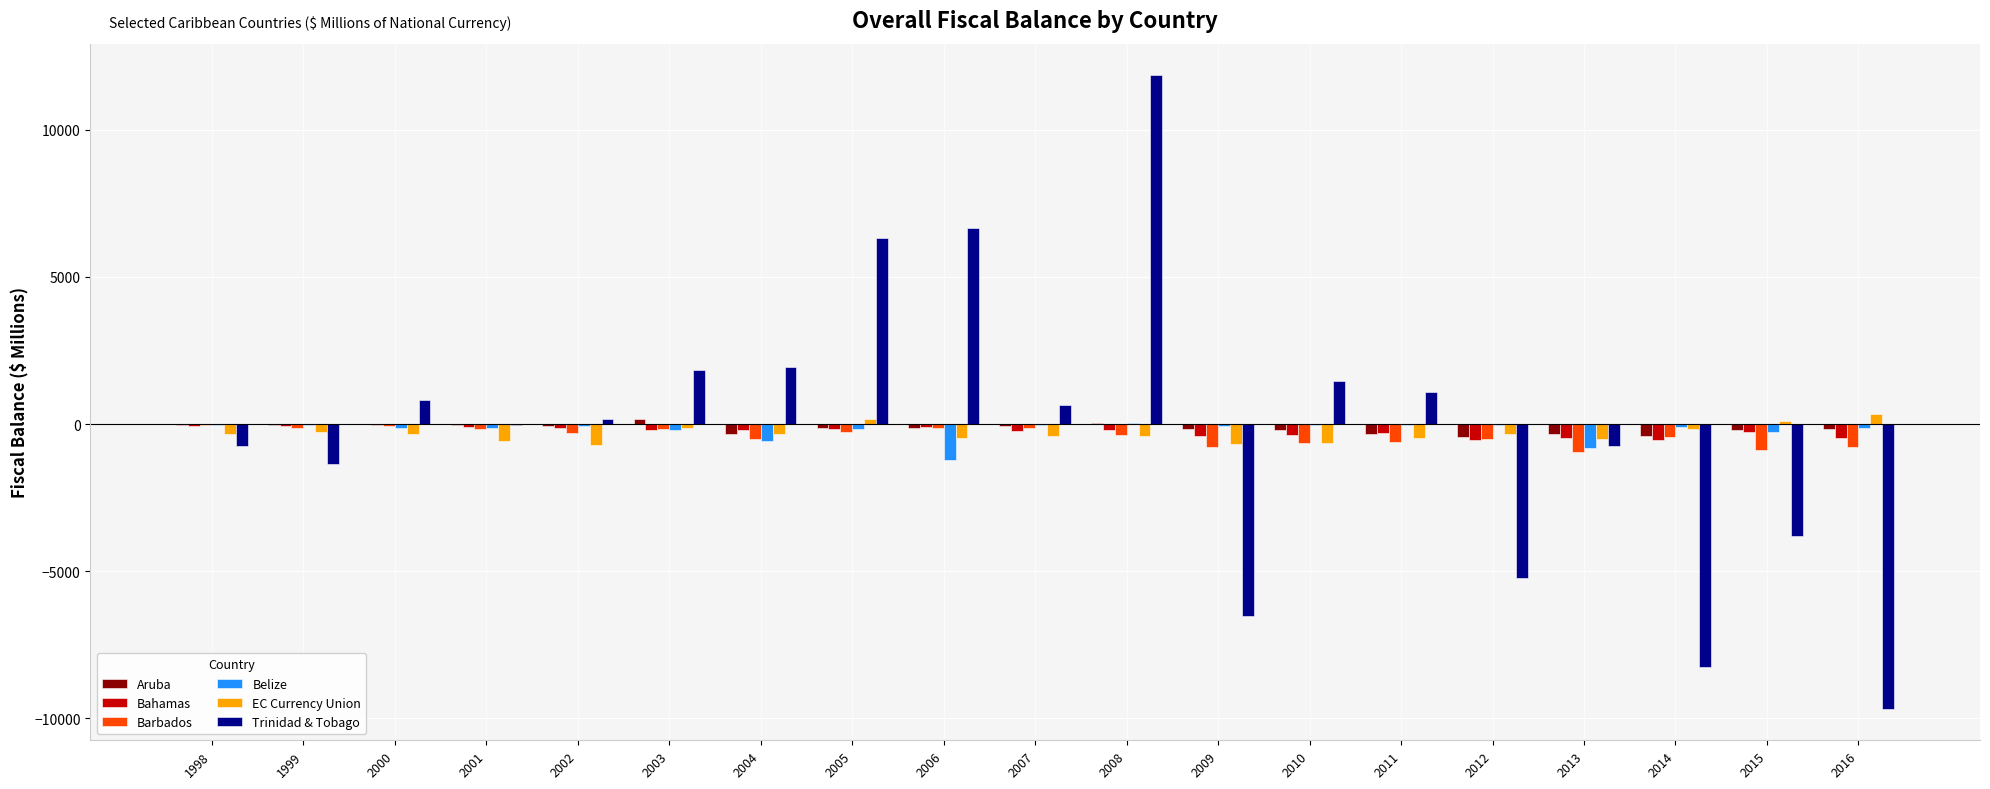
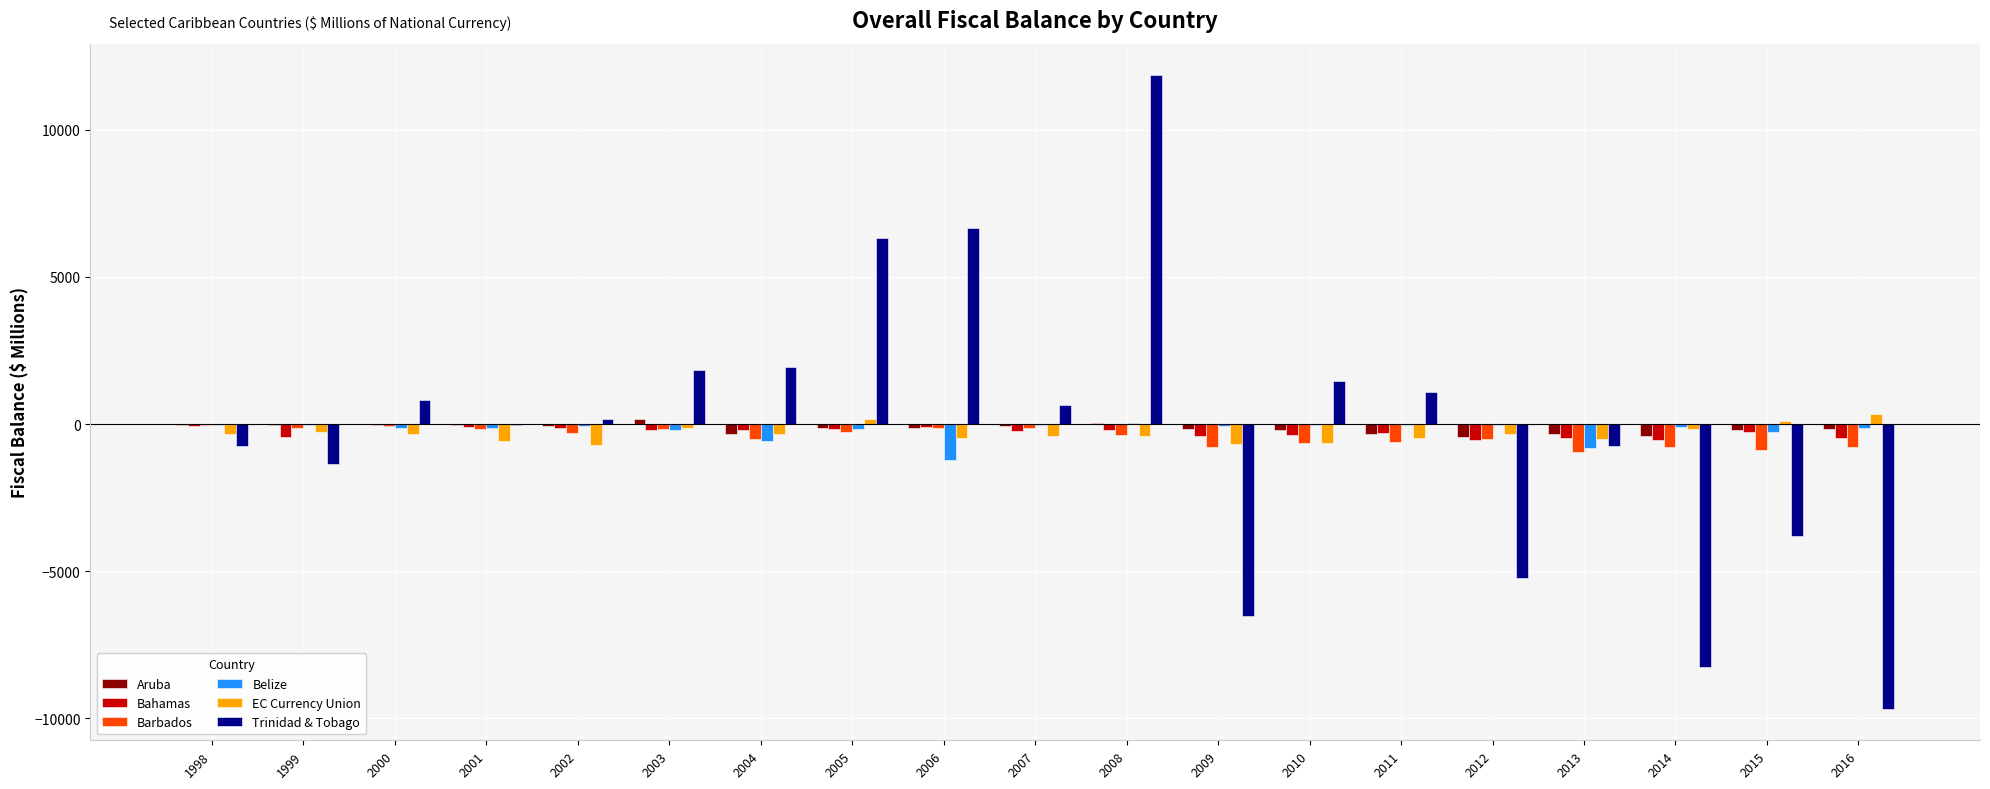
  {
    "Aruba": {
      "2003": 200,
      "2004": -400,
      "2005": -100,
      "2006": -100,
      "2009": -200,
      "2010": -200,
      "2011": -300,
      "2012": -400,
      "2013": -300,
      "2014": -400,
      "2015": -200,
      "2016": -200
    },
    "Bahamas": {
-     "1999": -100,
+     "1999": -400,
      "2001": -100,
      "2002": -100,
      "2003": -200,
      "2004": -200,
      "2005": -200,
      "2006": -100,
      "2007": -200,
      "2008": -200,
      "2009": -400,
      "2010": -400,
      "2011": -300,
      "2012": -600,
      "2013": -500,
      "2014": -500,
      "2015": -300,
      "2016": -500
    },
    "Barbados": {
      "1999": -100,
      "2001": -200,
      "2002": -300,
      "2003": -200,
      "2004": -500,
      "2005": -300,
      "2006": -100,
      "2007": -100,
      "2008": -400,
      "2009": -800,
      "2010": -600,
      "2011": -600,
      "2012": -500,
      "2013": -900,
-     "2014": -400,
+     "2014": -800,
      "2015": -900,
      "2016": -800
    },
    "Belize": {
      "2000": -100,
      "2001": -100,
      "2003": -200,
      "2004": -600,
      "2005": -200,
      "2006": -1200,
      "2013": -800,
      "2014": -100,
      "2015": -300,
      "2016": -100
    },
    "EC Currency Union": {
      "1998": -300,
      "1999": -300,
      "2000": -300,
      "2001": -600,
      "2002": -700,
      "2003": -100,
      "2004": -400,
      "2005": 200,
      "2006": -500,
      "2007": -400,
      "2008": -400,
      "2009": -700,
      "2010": -600,
      "2011": -500,
      "2012": -300,
      "2013": -500,
      "2014": -200,
      "2015": 100,
      "2016": 300
    },
    "Trinidad & Tobago": {
      "1998": -700,
      "1999": -1400,
      "2000": 800,
      "2002": 200,
      "2003": 1800,
      "2004": 1900,
      "2005": 6300,
      "2006": 6700,
      "2007": 600,
      "2008": 11800,
      "2009": -6500,
      "2010": 1500,
      "2011": 1100,
      "2012": -5200,
      "2013": -800,
      "2014": -8300,
      "2015": -3800,
      "2016": -9700
    }
  }
